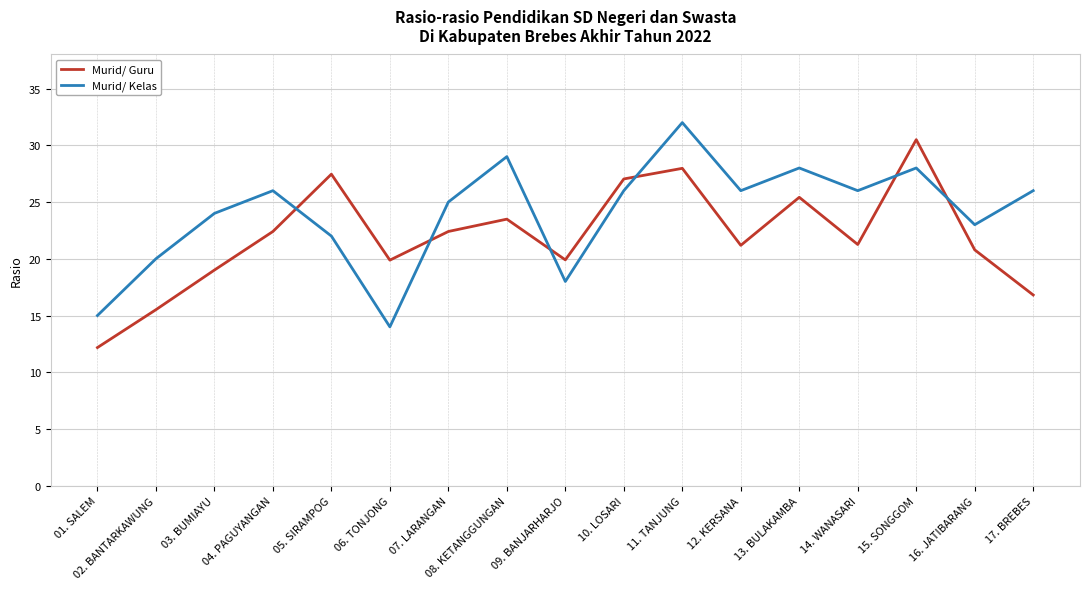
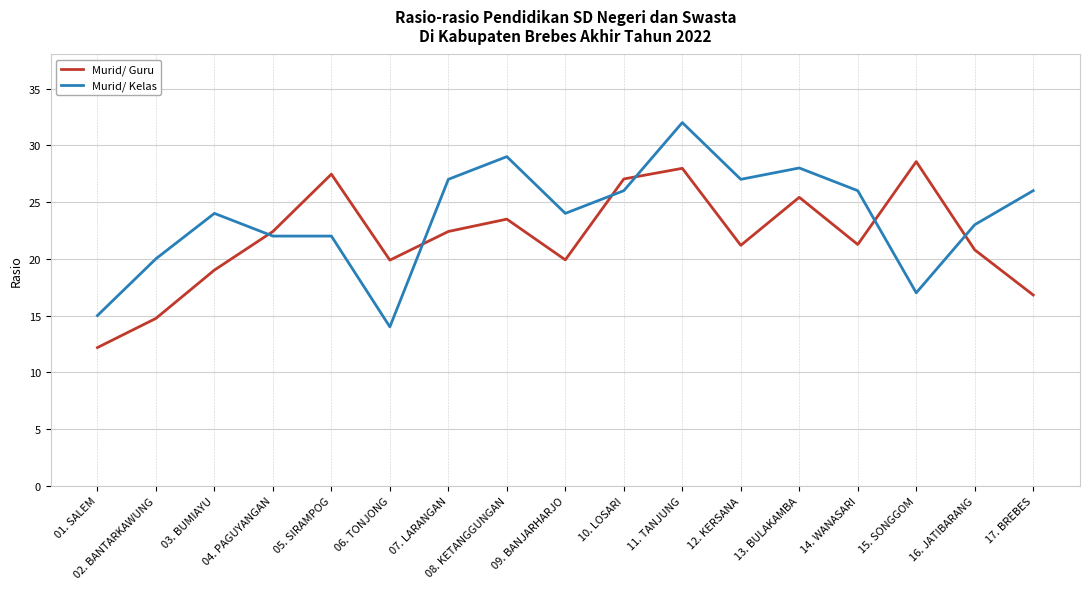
  {
    "Murid/ Guru": {
      "01. SALEM": 12.2,
-     "02. BANTARKAWUNG": 15.5,
+     "02. BANTARKAWUNG": 14.7,
      "03. BUMIAYU": 19.0,
      "04. PAGUYANGAN": 22.4,
      "05. SIRAMPOG": 27.5,
      "06. TONJONG": 19.9,
      "07. LARANGAN": 22.4,
      "08. KETANGGUNGAN": 23.5,
      "09. BANJARHARJO": 19.9,
      "10. LOSARI": 27.0,
      "11. TANJUNG": 28.0,
      "12. KERSANA": 21.2,
      "13. BULAKAMBA": 25.4,
      "14. WANASARI": 21.3,
-     "15. SONGGOM": 30.5,
+     "15. SONGGOM": 28.6,
      "16. JATIBARANG": 20.8,
      "17. BREBES": 16.8
    },
    "Murid/ Kelas": {
      "01. SALEM": 15,
      "02. BANTARKAWUNG": 20,
      "03. BUMIAYU": 24,
-     "04. PAGUYANGAN": 26,
+     "04. PAGUYANGAN": 22,
      "05. SIRAMPOG": 22,
      "06. TONJONG": 14,
-     "07. LARANGAN": 25,
+     "07. LARANGAN": 27,
      "08. KETANGGUNGAN": 29,
-     "09. BANJARHARJO": 18,
+     "09. BANJARHARJO": 24,
      "10. LOSARI": 26,
      "11. TANJUNG": 32,
-     "12. KERSANA": 26,
+     "12. KERSANA": 27,
      "13. BULAKAMBA": 28,
      "14. WANASARI": 26,
-     "15. SONGGOM": 28,
+     "15. SONGGOM": 17,
      "16. JATIBARANG": 23,
      "17. BREBES": 26
    }
  }
